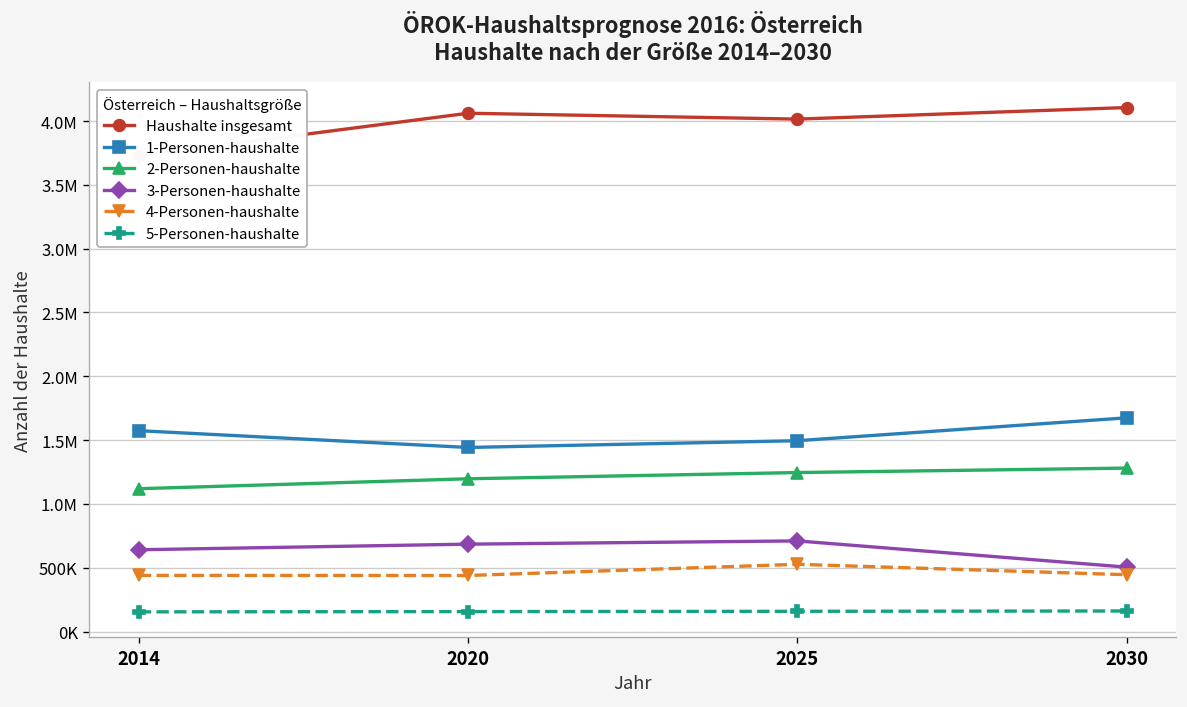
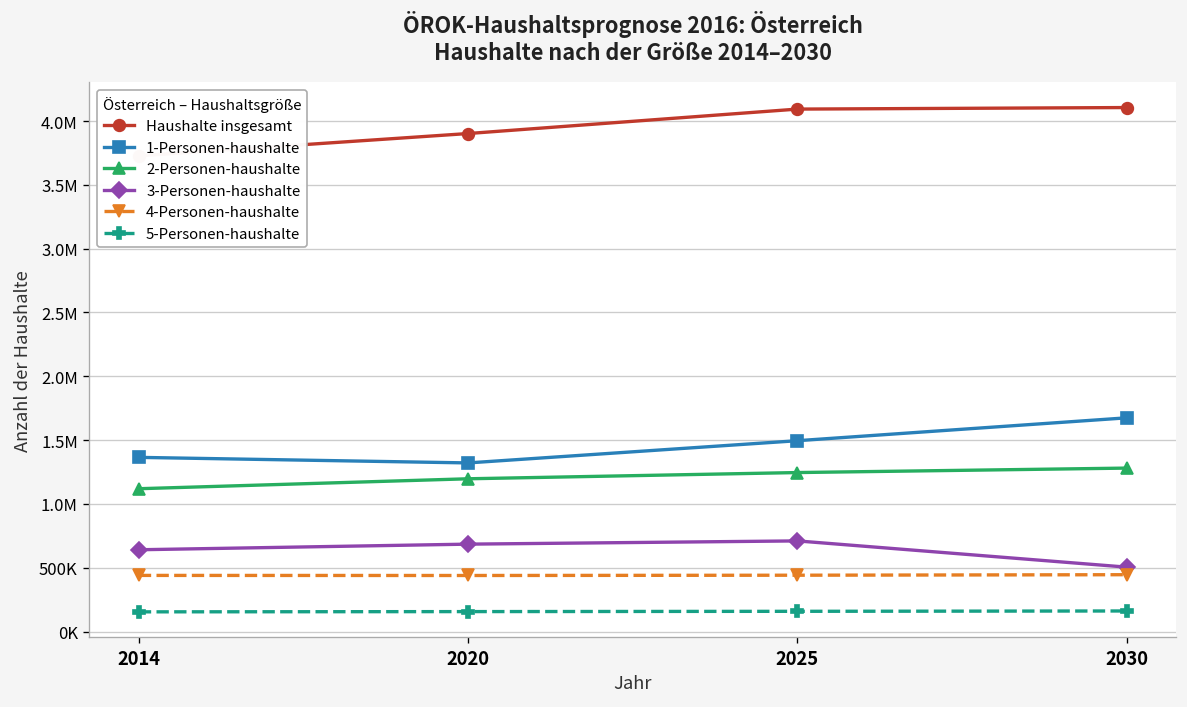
  {
    "Haushalte insgesamt": {
-     "2020": 4060000,
-     "2025": 4020000,
+     "2020": 3900000,
+     "2025": 4090000,
      "2030": 4110000
    },
    "1-Personen-haushalte": {
-     "2014": 1570000,
-     "2020": 1440000,
+     "2014": 1370000,
+     "2020": 1320000,
      "2025": 1500000,
      "2030": 1670000
    },
    "3-Personen-haushalte": {
      "2014": 640000,
      "2020": 690000,
      "2025": 710000,
      "2030": 510000
    },
    "4-Personen-haushalte": {
      "2014": 440000,
      "2020": 440000,
-     "2025": 530000,
+     "2025": 440000,
      "2030": 450000
    }
  }
